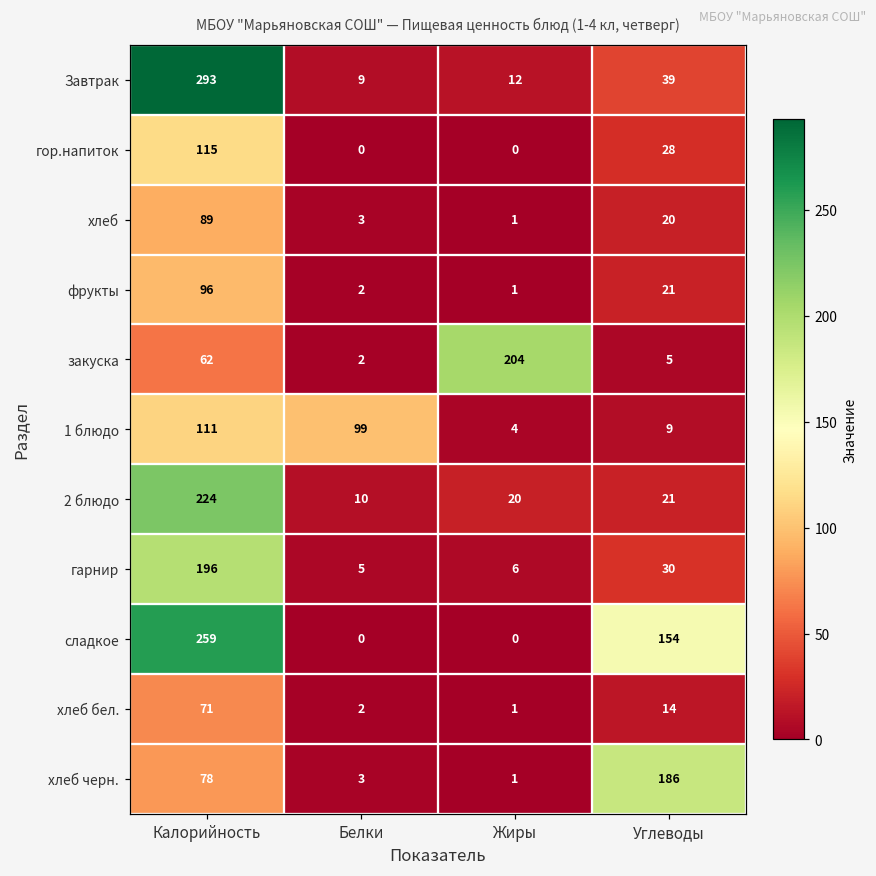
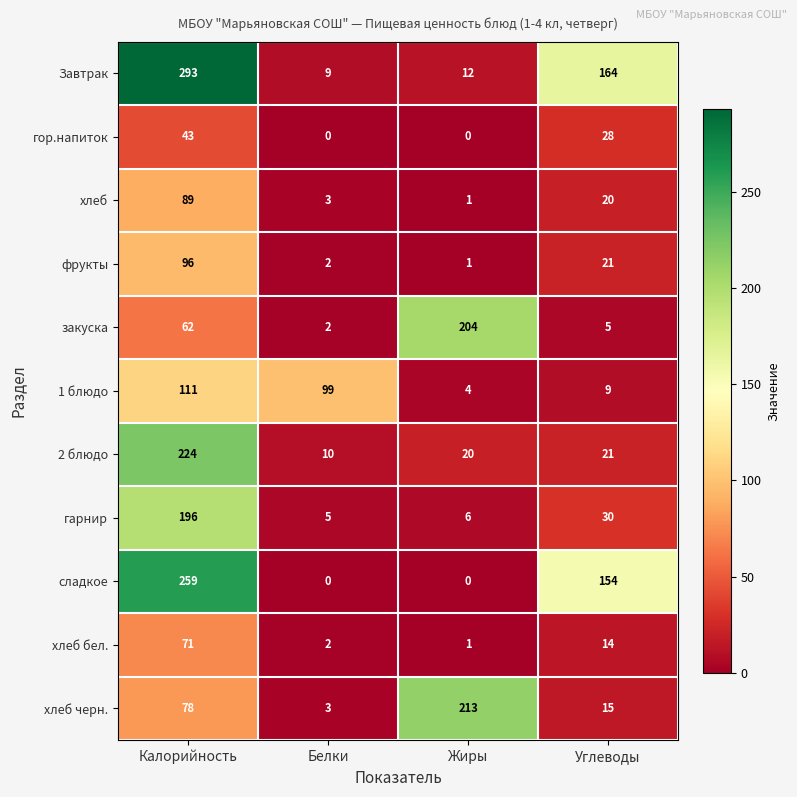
  {
    "Завтрак": {
      "Калорийность": 293,
      "Белки": 9,
      "Жиры": 12,
-     "Углеводы": 39
+     "Углеводы": 164
    },
    "гор.напиток": {
-     "Калорийность": 115,
+     "Калорийность": 43,
      "Белки": 0,
      "Жиры": 0,
      "Углеводы": 28
    },
    "хлеб": {
      "Калорийность": 89,
      "Белки": 3,
      "Жиры": 1,
      "Углеводы": 20
    },
    "фрукты": {
      "Калорийность": 96,
      "Белки": 2,
      "Жиры": 1,
      "Углеводы": 21
    },
    "закуска": {
      "Калорийность": 62,
      "Белки": 2,
      "Жиры": 204,
      "Углеводы": 5
    },
    "1 блюдо": {
      "Калорийность": 111,
      "Белки": 99,
      "Жиры": 4,
      "Углеводы": 9
    },
    "2 блюдо": {
      "Калорийность": 224,
      "Белки": 10,
      "Жиры": 20,
      "Углеводы": 21
    },
    "гарнир": {
      "Калорийность": 196,
      "Белки": 5,
      "Жиры": 6,
      "Углеводы": 30
    },
    "сладкое": {
      "Калорийность": 259,
      "Белки": 0,
      "Жиры": 0,
      "Углеводы": 154
    },
    "хлеб бел.": {
      "Калорийность": 71,
      "Белки": 2,
      "Жиры": 1,
      "Углеводы": 14
    },
    "хлеб черн.": {
      "Калорийность": 78,
      "Белки": 3,
-     "Жиры": 1,
-     "Углеводы": 186
+     "Жиры": 213,
+     "Углеводы": 15
    }
  }
